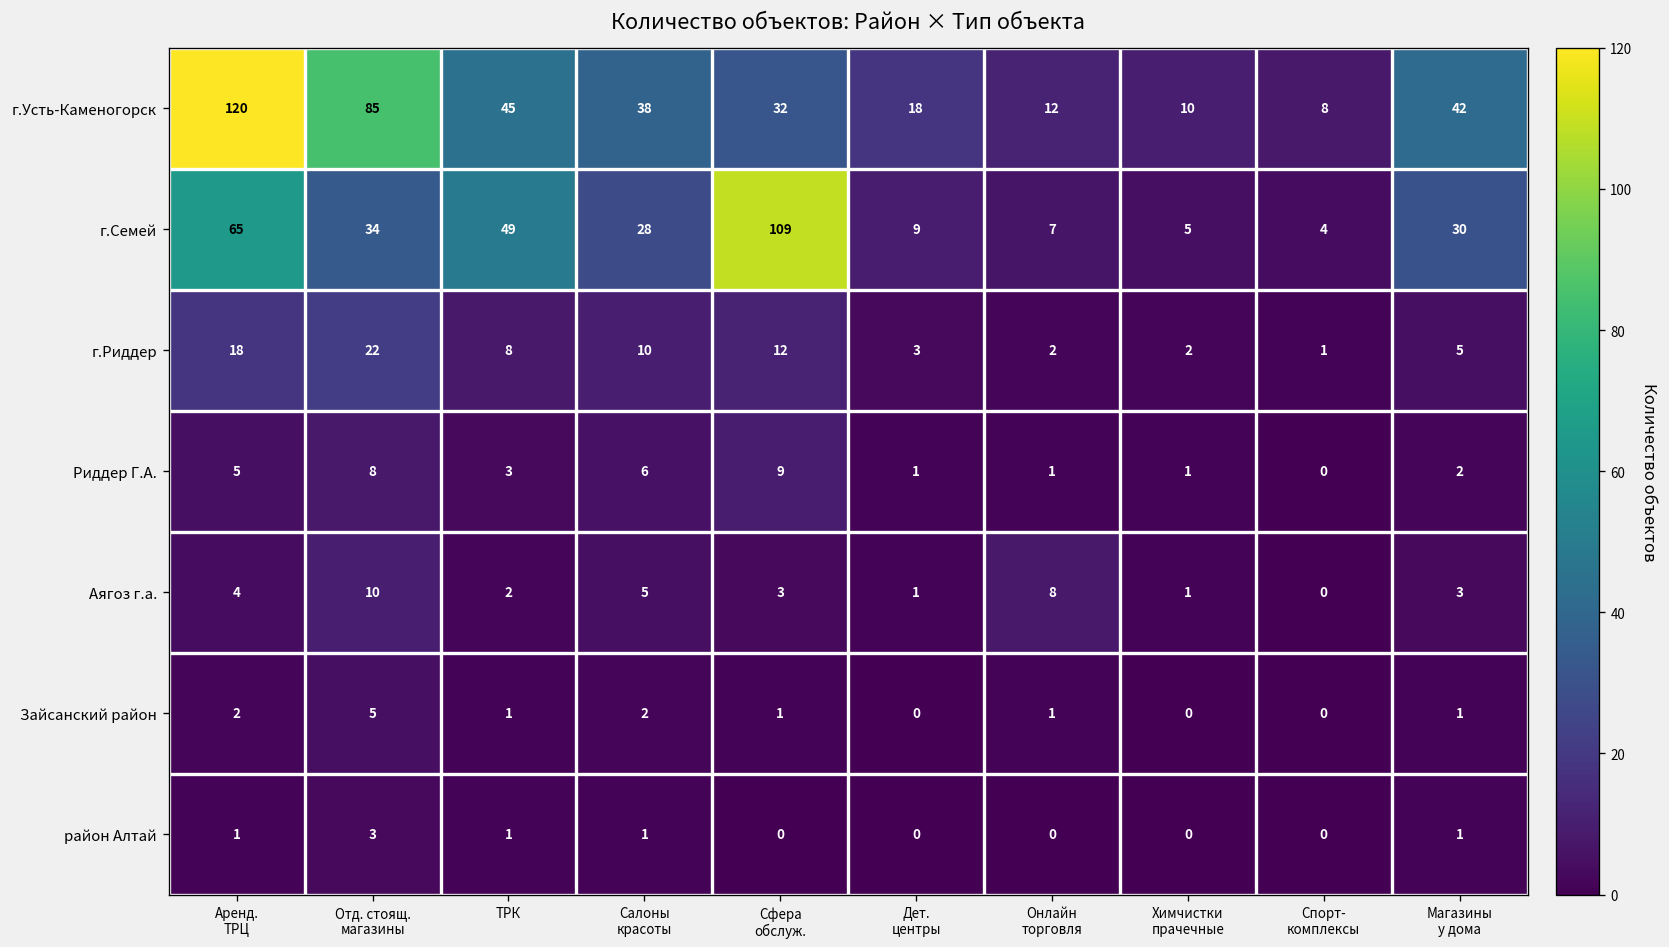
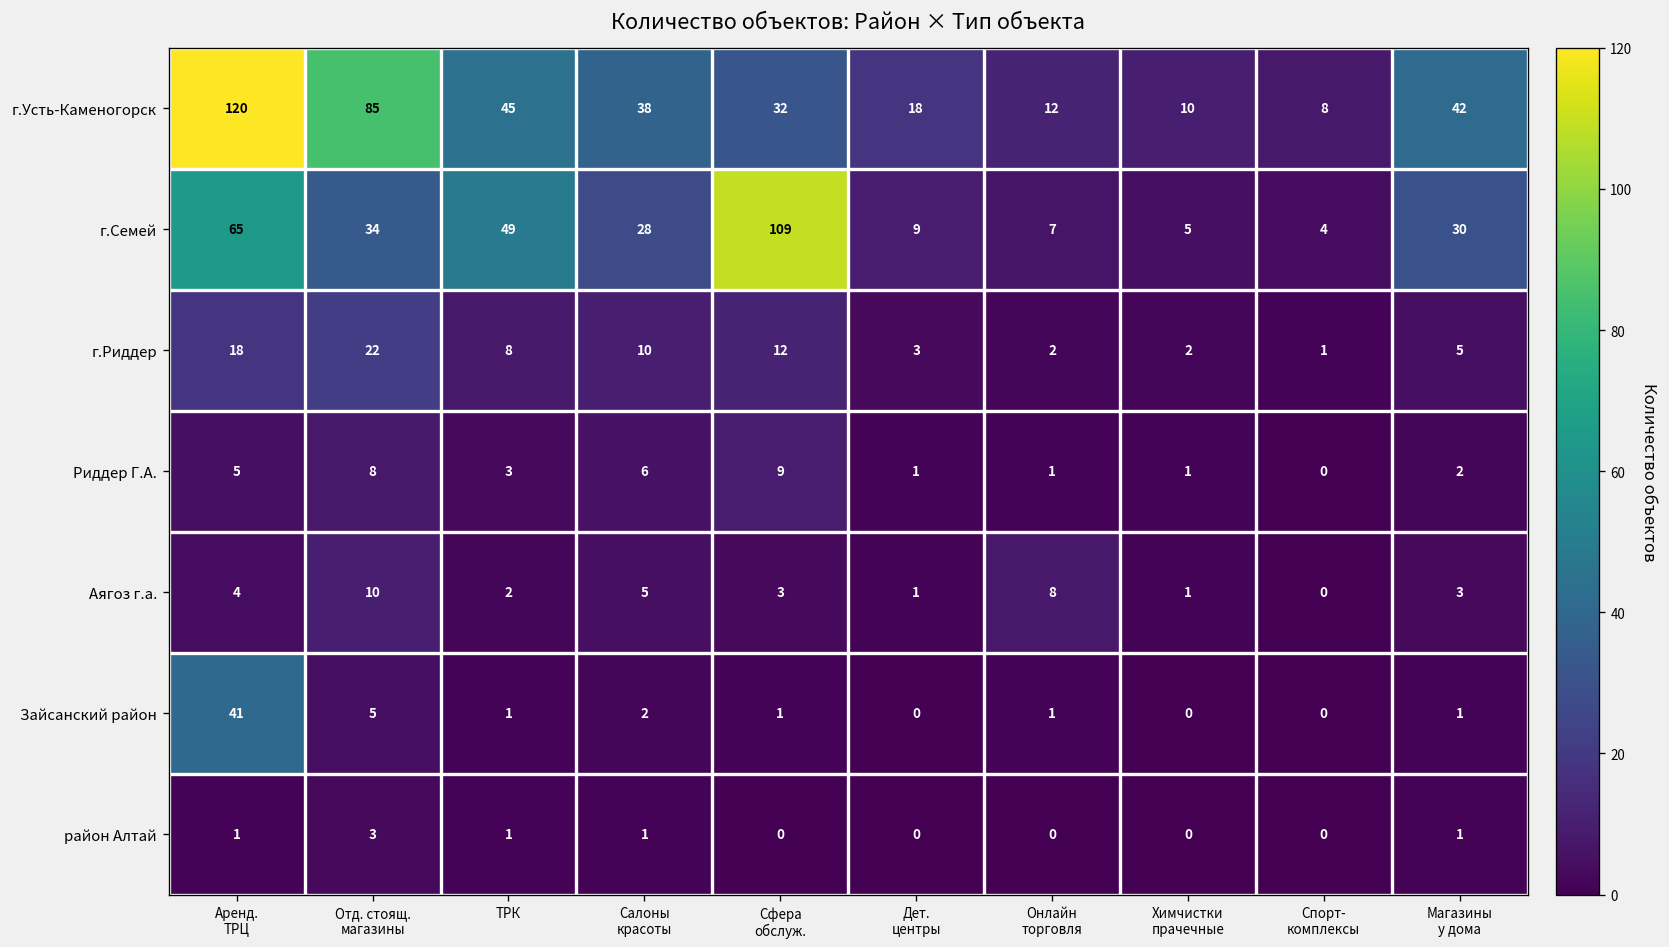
  {
    "г.Усть-Каменогорск": {
      "Аренд. ТРЦ": 120,
      "Отд. стоящ. магазины": 85,
      "ТРК": 45,
      "Салоны красоты": 38,
      "Сфера обслуж.": 32,
      "Дет. центры": 18,
      "Онлайн торговля": 12,
      "Химчистки прачечные": 10,
      "Спорт- комплексы": 8,
      "Магазины у дома": 42
    },
    "г.Семей": {
      "Аренд. ТРЦ": 65,
      "Отд. стоящ. магазины": 34,
      "ТРК": 49,
      "Салоны красоты": 28,
      "Сфера обслуж.": 109,
      "Дет. центры": 9,
      "Онлайн торговля": 7,
      "Химчистки прачечные": 5,
      "Спорт- комплексы": 4,
      "Магазины у дома": 30
    },
    "г.Риддер": {
      "Аренд. ТРЦ": 18,
      "Отд. стоящ. магазины": 22,
      "ТРК": 8,
      "Салоны красоты": 10,
      "Сфера обслуж.": 12,
      "Дет. центры": 3,
      "Онлайн торговля": 2,
      "Химчистки прачечные": 2,
      "Спорт- комплексы": 1,
      "Магазины у дома": 5
    },
    "Риддер Г.А.": {
      "Аренд. ТРЦ": 5,
      "Отд. стоящ. магазины": 8,
      "ТРК": 3,
      "Салоны красоты": 6,
      "Сфера обслуж.": 9,
      "Дет. центры": 1,
      "Онлайн торговля": 1,
      "Химчистки прачечные": 1,
      "Спорт- комплексы": 0,
      "Магазины у дома": 2
    },
    "Аягоз г.а.": {
      "Аренд. ТРЦ": 4,
      "Отд. стоящ. магазины": 10,
      "ТРК": 2,
      "Салоны красоты": 5,
      "Сфера обслуж.": 3,
      "Дет. центры": 1,
      "Онлайн торговля": 8,
      "Химчистки прачечные": 1,
      "Спорт- комплексы": 0,
      "Магазины у дома": 3
    },
    "Зайсанский район": {
-     "Аренд. ТРЦ": 2,
+     "Аренд. ТРЦ": 41,
      "Отд. стоящ. магазины": 5,
      "ТРК": 1,
      "Салоны красоты": 2,
      "Сфера обслуж.": 1,
      "Дет. центры": 0,
      "Онлайн торговля": 1,
      "Химчистки прачечные": 0,
      "Спорт- комплексы": 0,
      "Магазины у дома": 1
    },
    "район Алтай": {
      "Аренд. ТРЦ": 1,
      "Отд. стоящ. магазины": 3,
      "ТРК": 1,
      "Салоны красоты": 1,
      "Сфера обслуж.": 0,
      "Дет. центры": 0,
      "Онлайн торговля": 0,
      "Химчистки прачечные": 0,
      "Спорт- комплексы": 0,
      "Магазины у дома": 1
    }
  }
